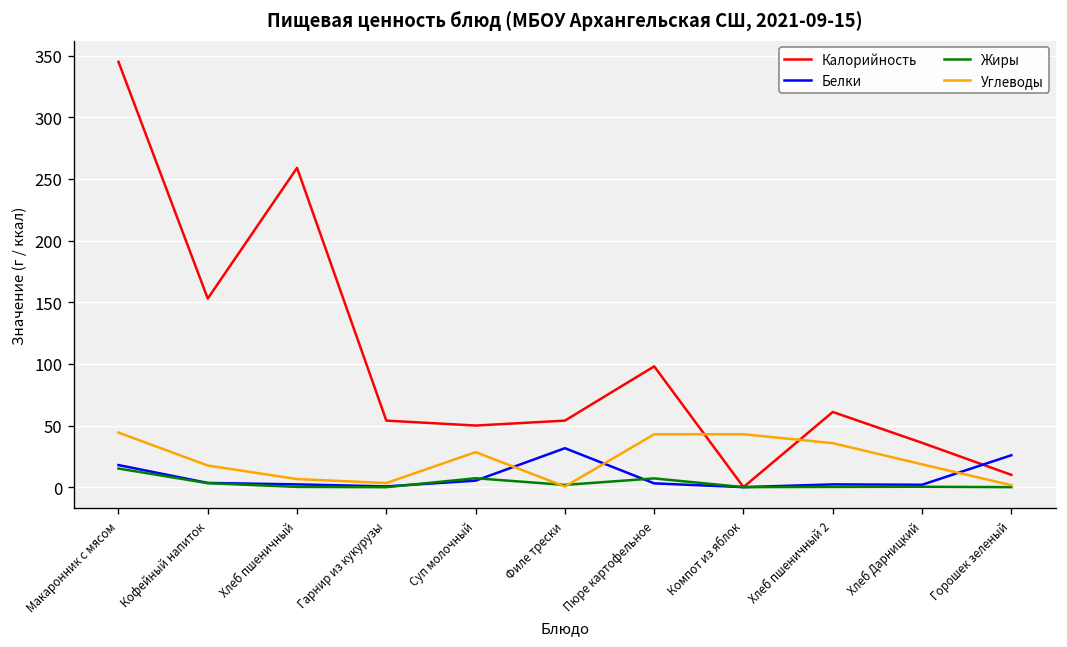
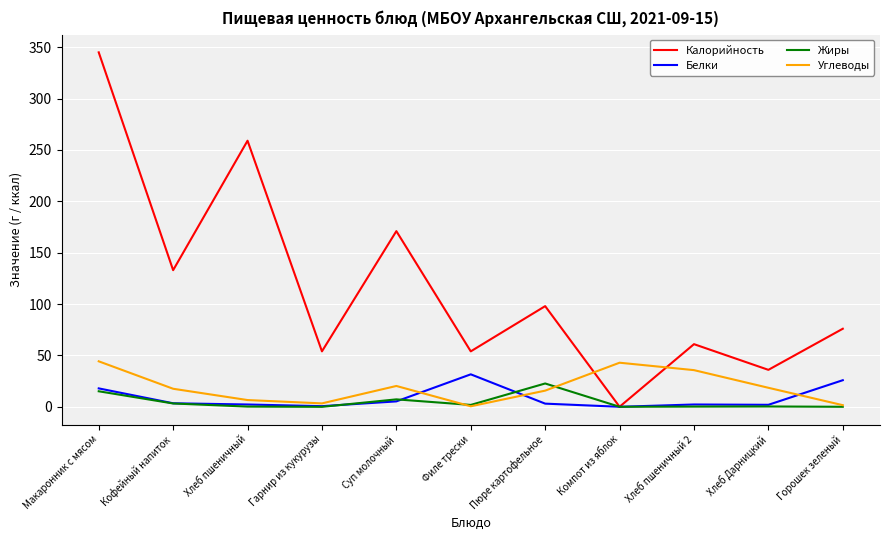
  {
    "Калорийность": {
      "Макаронник с мясом": 345,
-     "Кофейный напиток": 153,
+     "Кофейный напиток": 133,
      "Хлеб пшеничный": 259,
      "Гарнир из кукурузы": 54,
-     "Суп молочный": 50,
+     "Суп молочный": 171,
      "Филе трески": 54,
      "Пюре картофельное": 98,
      "Хлеб пшеничный 2": 61,
      "Хлеб Дарницкий": 36,
-     "Горошек зеленый": 10
+     "Горошек зеленый": 76
    },
    "Белки": {
      "Макаронник с мясом": 18,
      "Филе трески": 32,
      "Пюре картофельное": 3,
      "Горошек зеленый": 26
    },
    "Жиры": {
      "Макаронник с мясом": 15,
-     "Пюре картофельное": 7
+     "Пюре картофельное": 23
    },
    "Углеводы": {
      "Макаронник с мясом": 44,
      "Кофейный напиток": 18,
      "Хлеб пшеничный": 7,
      "Гарнир из кукурузы": 3,
-     "Суп молочный": 28,
-     "Пюре картофельное": 43,
+     "Суп молочный": 20,
+     "Пюре картофельное": 16,
      "Компот из яблок": 43,
      "Хлеб пшеничный 2": 36,
      "Хлеб Дарницкий": 19
    }
  }
